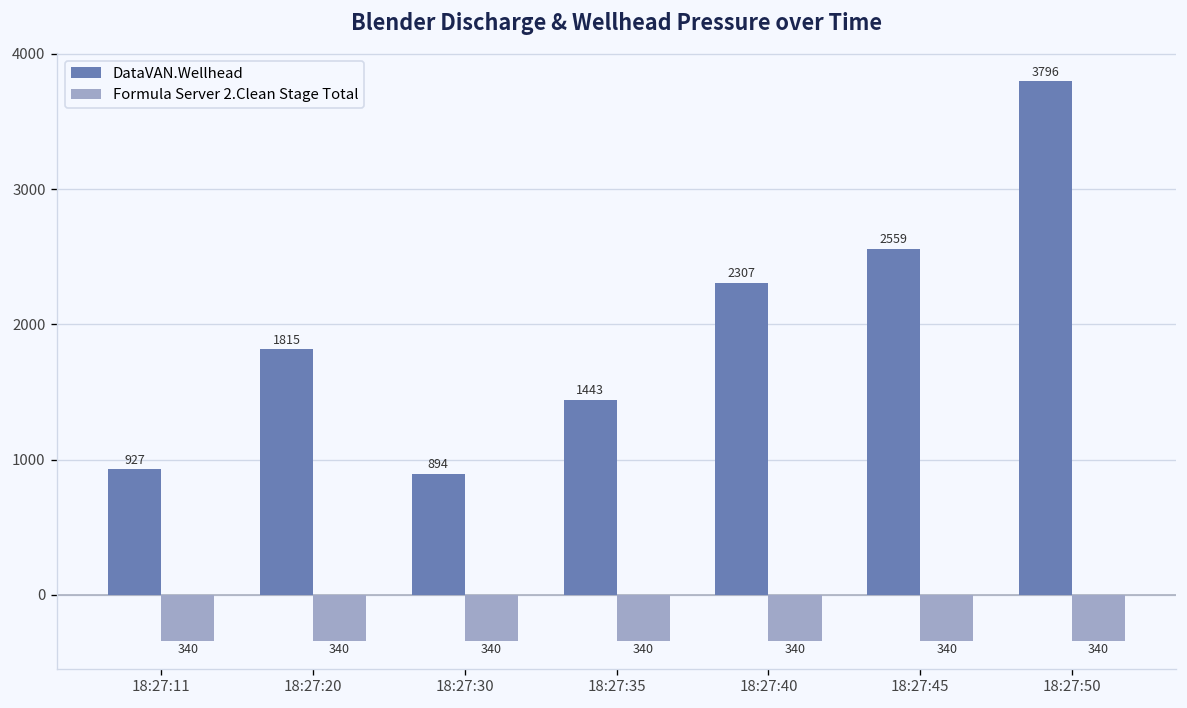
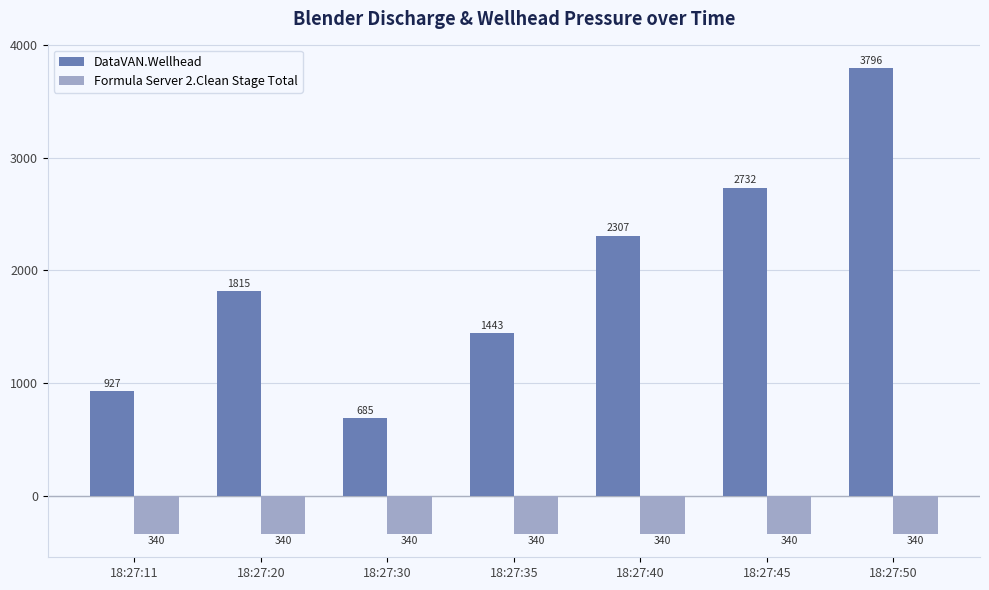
  {
    "DataVAN.Wellhead": {
      "18:27:11": 927,
      "18:27:20": 1815,
-     "18:27:30": 894,
+     "18:27:30": 685,
      "18:27:35": 1443,
      "18:27:40": 2307,
-     "18:27:45": 2559,
+     "18:27:45": 2732,
      "18:27:50": 3796
    }
  }
